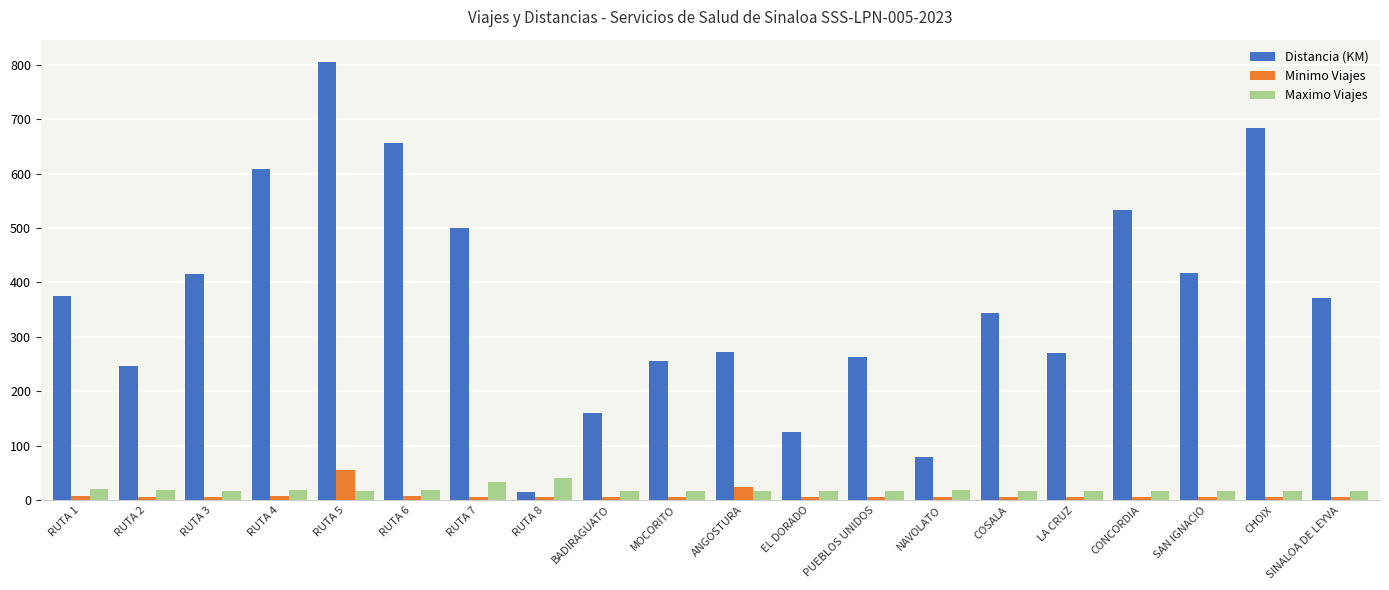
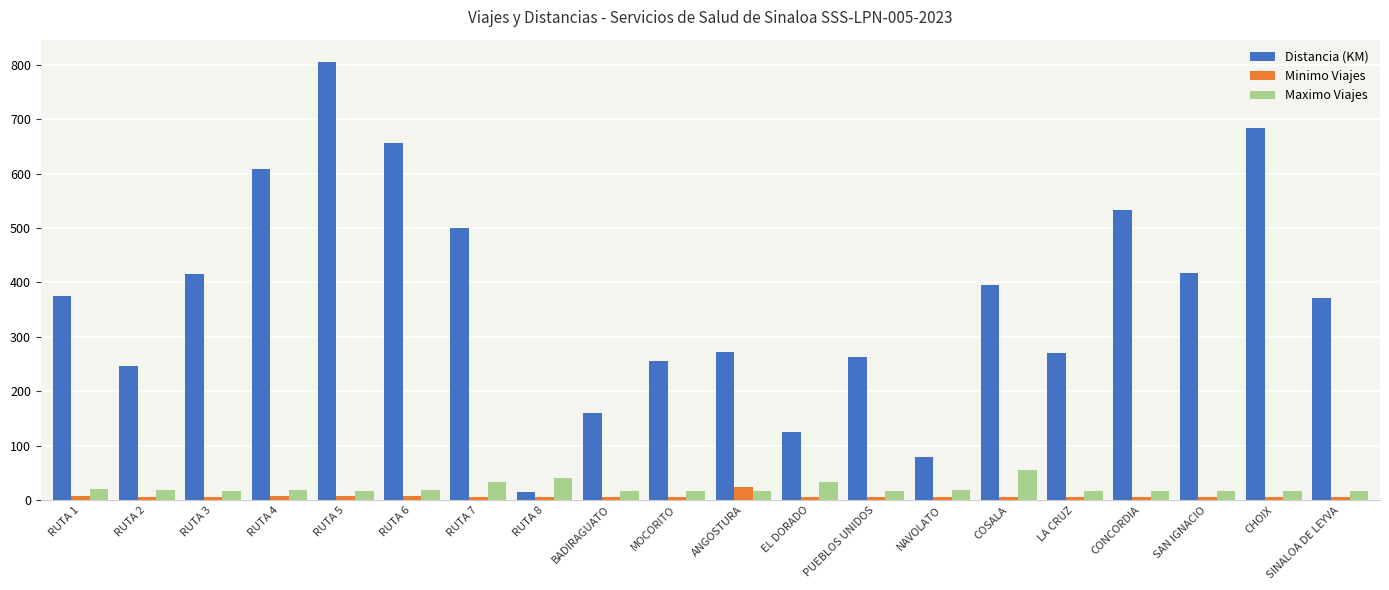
  {
    "Distancia (KM)": {
      "RUTA 1": 380,
      "RUTA 2": 250,
      "RUTA 3": 420,
      "RUTA 4": 610,
      "RUTA 5": 810,
      "RUTA 6": 660,
      "RUTA 7": 500,
      "RUTA 8": 20,
      "BADIRAGUATO": 160,
      "MOCORITO": 260,
      "ANGOSTURA": 270,
      "EL DORADO": 130,
      "PUEBLOS UNIDOS": 260,
      "NAVOLATO": 80,
-     "COSALA": 340,
+     "COSALA": 400,
      "LA CRUZ": 270,
      "CONCORDIA": 530,
      "SAN IGNACIO": 420,
      "CHOIX": 680,
      "SINALOA DE LEYVA": 370
    },
    "Minimo Viajes": {
      "RUTA 1": 10,
      "RUTA 2": 10,
      "RUTA 3": 10,
      "RUTA 4": 10,
-     "RUTA 5": 60,
+     "RUTA 5": 10,
      "RUTA 6": 10,
      "RUTA 7": 10,
      "RUTA 8": 10,
      "BADIRAGUATO": 10,
      "MOCORITO": 10,
      "ANGOSTURA": 20,
      "EL DORADO": 10,
      "PUEBLOS UNIDOS": 10,
      "NAVOLATO": 10,
      "COSALA": 10,
      "LA CRUZ": 10,
      "CONCORDIA": 10,
      "SAN IGNACIO": 10,
      "CHOIX": 10,
      "SINALOA DE LEYVA": 10
    },
    "Maximo Viajes": {
      "RUTA 1": 20,
      "RUTA 2": 20,
      "RUTA 3": 20,
      "RUTA 4": 20,
      "RUTA 5": 20,
      "RUTA 6": 20,
      "RUTA 7": 30,
      "RUTA 8": 40,
      "BADIRAGUATO": 20,
      "MOCORITO": 20,
      "ANGOSTURA": 20,
-     "EL DORADO": 20,
+     "EL DORADO": 30,
      "PUEBLOS UNIDOS": 20,
      "NAVOLATO": 20,
-     "COSALA": 20,
+     "COSALA": 60,
      "LA CRUZ": 20,
      "CONCORDIA": 20,
      "SAN IGNACIO": 20,
      "CHOIX": 20,
      "SINALOA DE LEYVA": 20
    }
  }
